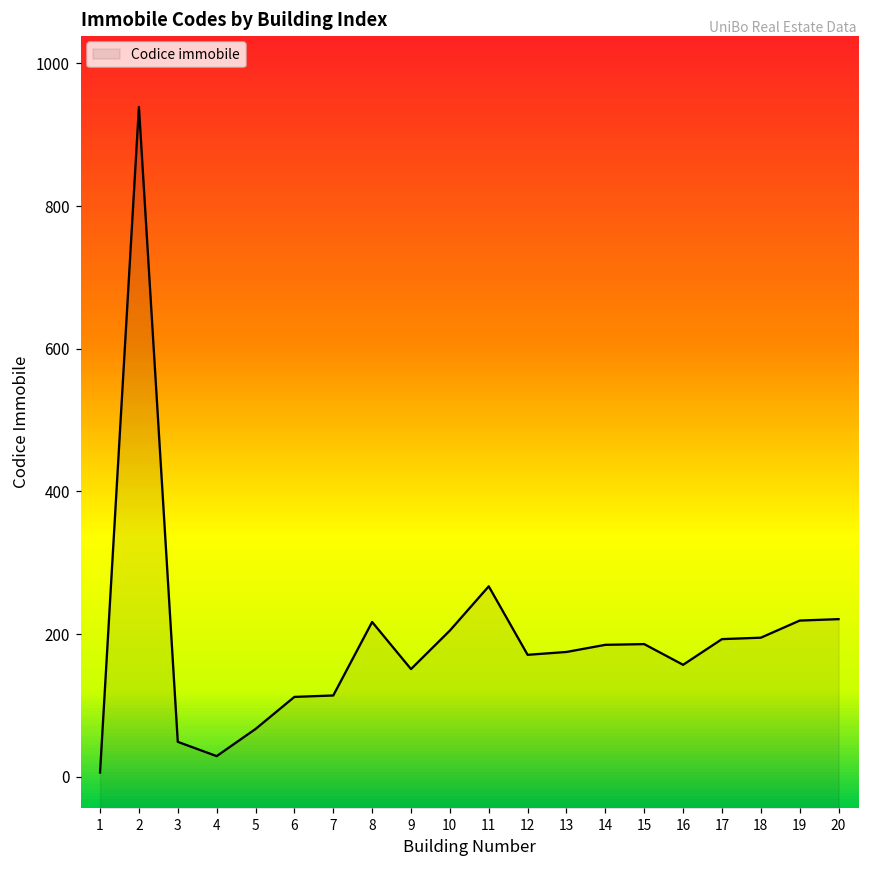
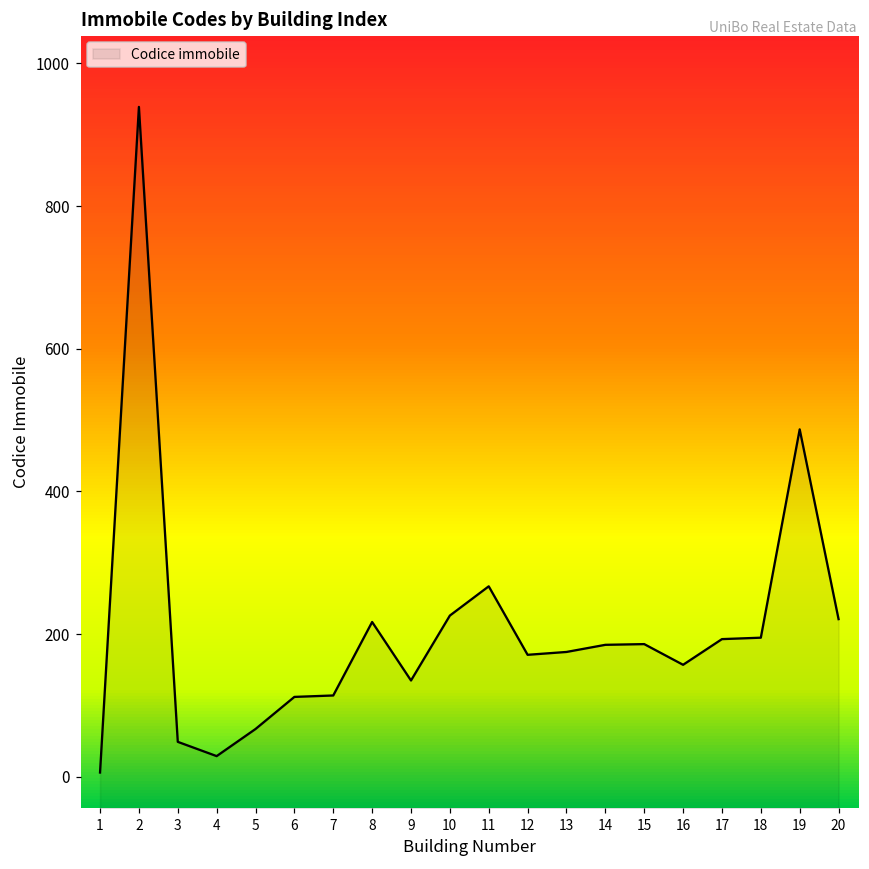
  {
    "1": 10,
    "2": 940,
    "3": 50,
    "4": 30,
    "5": 70,
    "6": 110,
    "7": 110,
    "8": 220,
-   "9": 150,
-   "10": 210,
+   "9": 140,
+   "10": 230,
    "11": 270,
    "12": 170,
    "13": 180,
    "14": 190,
    "15": 190,
    "16": 160,
    "17": 190,
    "18": 200,
-   "19": 220,
+   "19": 490,
    "20": 220
  }
